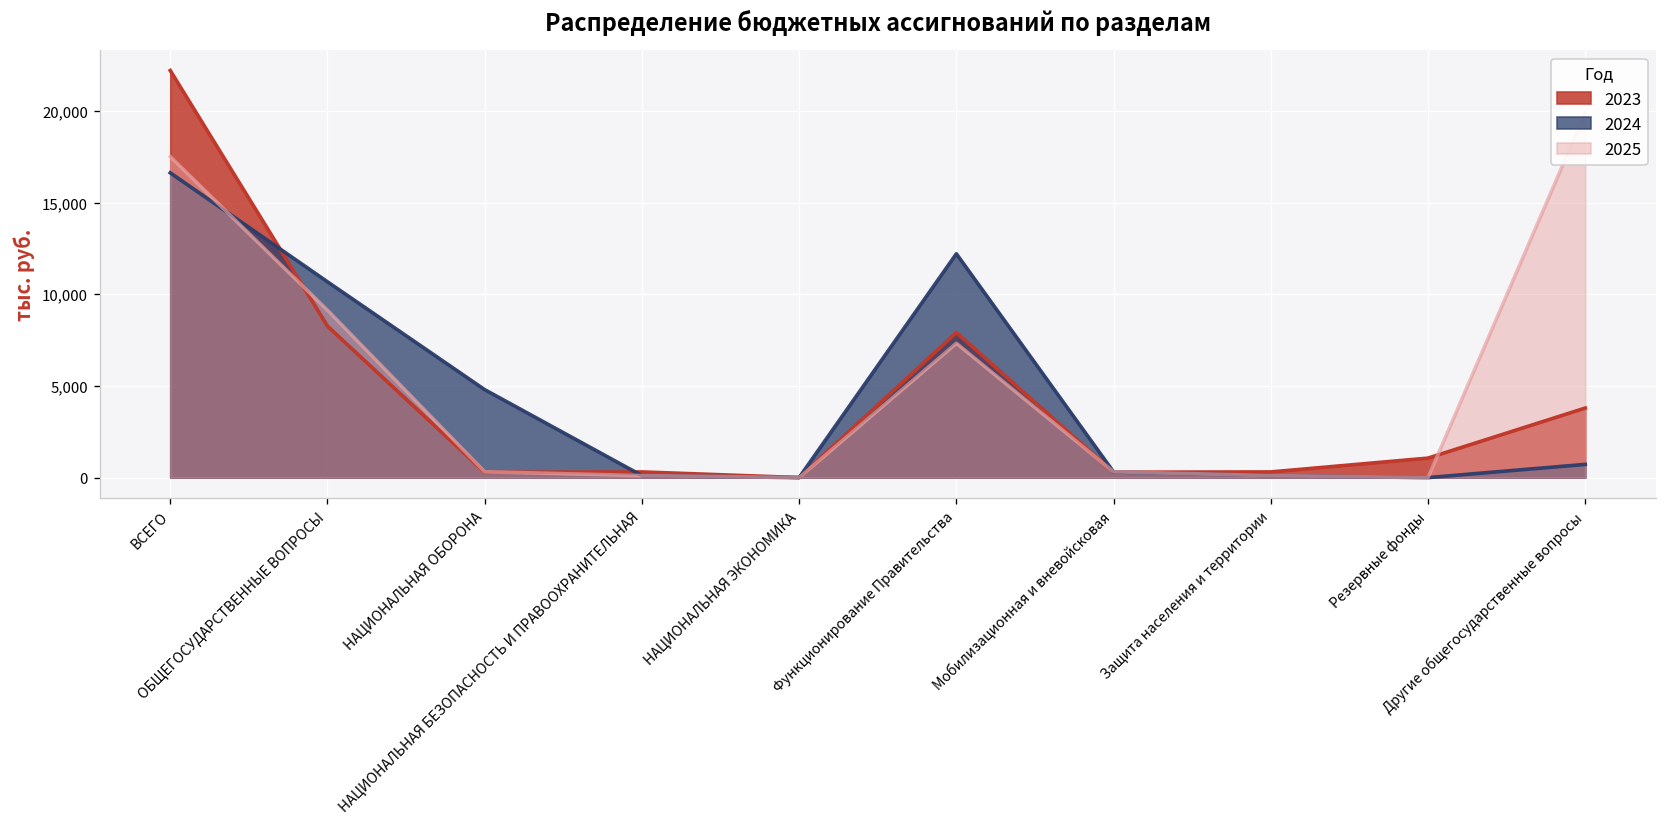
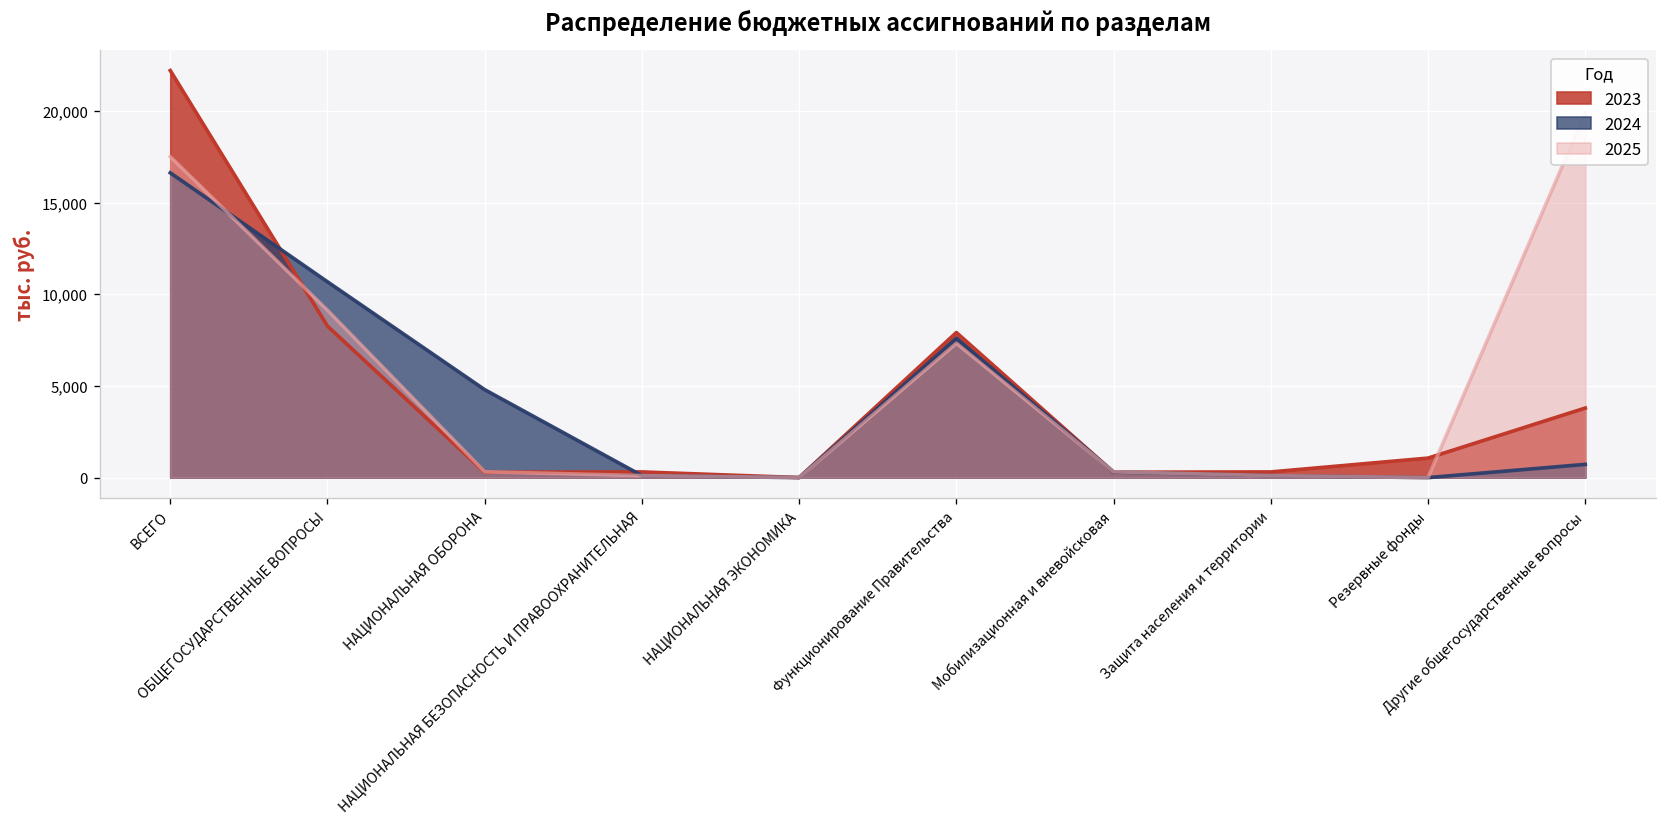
  {
    "2023": {
      "ВСЕГО": "22,200",
      "ОБЩЕГОСУДАРСТВЕННЫЕ ВОПРОСЫ": "8,300",
      "НАЦИОНАЛЬНАЯ БЕЗОПАСНОСТЬ И ПРАВООХРАНИТЕЛЬНАЯ": "300",
      "Функционирование Правительства": "7,900",
      "Защита населения и территории": "300",
      "Резервные фонды": "1,100",
      "Другие общегосударственные вопросы": "3,800"
    },
    "2024": {
      "ВСЕГО": "16,600",
      "ОБЩЕГОСУДАРСТВЕННЫЕ ВОПРОСЫ": "10,700",
      "НАЦИОНАЛЬНАЯ ОБОРОНА": "4,800",
-     "Функционирование Правительства": "12,200",
+     "Функционирование Правительства": "7,600",
      "Другие общегосударственные вопросы": "700"
    },
    "2025": {
      "ВСЕГО": "17,500",
      "ОБЩЕГОСУДАРСТВЕННЫЕ ВОПРОСЫ": "9,100",
      "Функционирование Правительства": "7,300"
    }
  }
